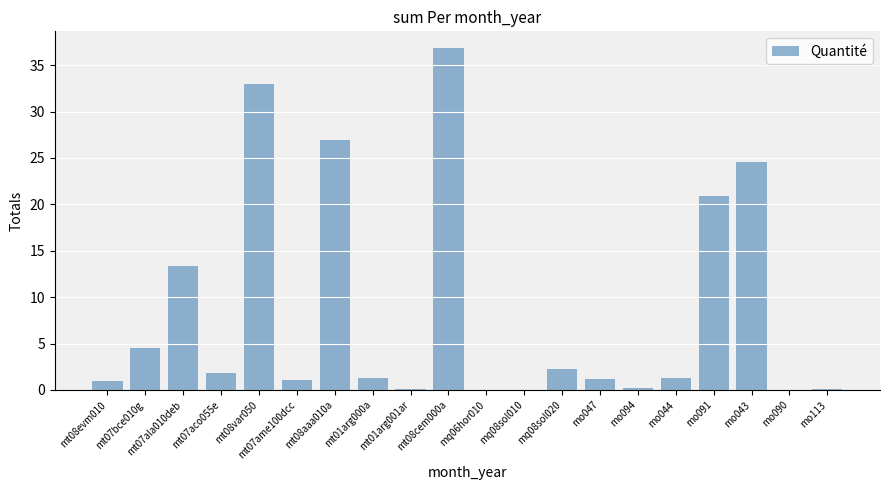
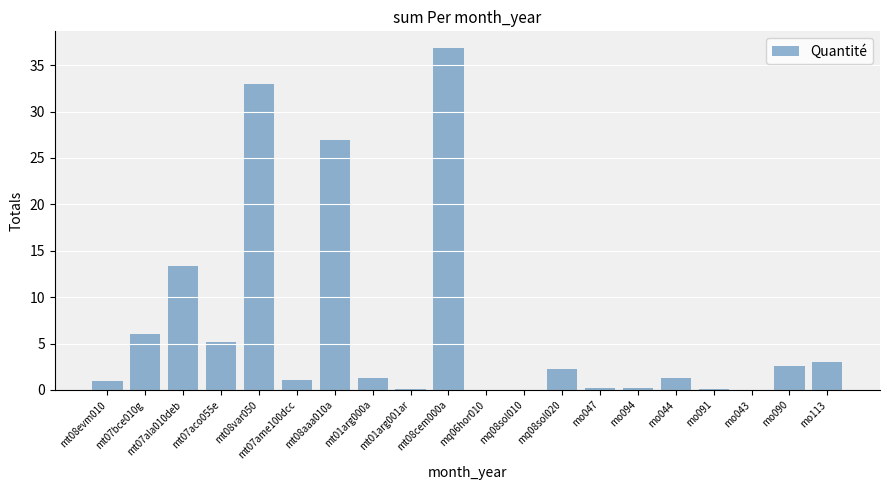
  {
    "mt08evm010": 1,
-   "mt07bce010g": 5,
+   "mt07bce010g": 6,
    "mt07ala010deb": 13,
-   "mt07aco055e": 2,
+   "mt07aco055e": 5,
    "mt08var050": 33,
    "mt07ame100dcc": 1,
    "mt08aaa010a": 27,
    "mt01arg000a": 1,
    "mt08cem000a": 37,
    "mq08sol020": 2,
-   "mo047": 1,
+   "mo047": 0,
    "mo044": 1,
-   "mo091": 21,
-   "mo043": 25,
-   "mo090": 0,
-   "mo113": 0
+   "mo091": 0,
+   "mo043": 0,
+   "mo090": 3,
+   "mo113": 3
  }
